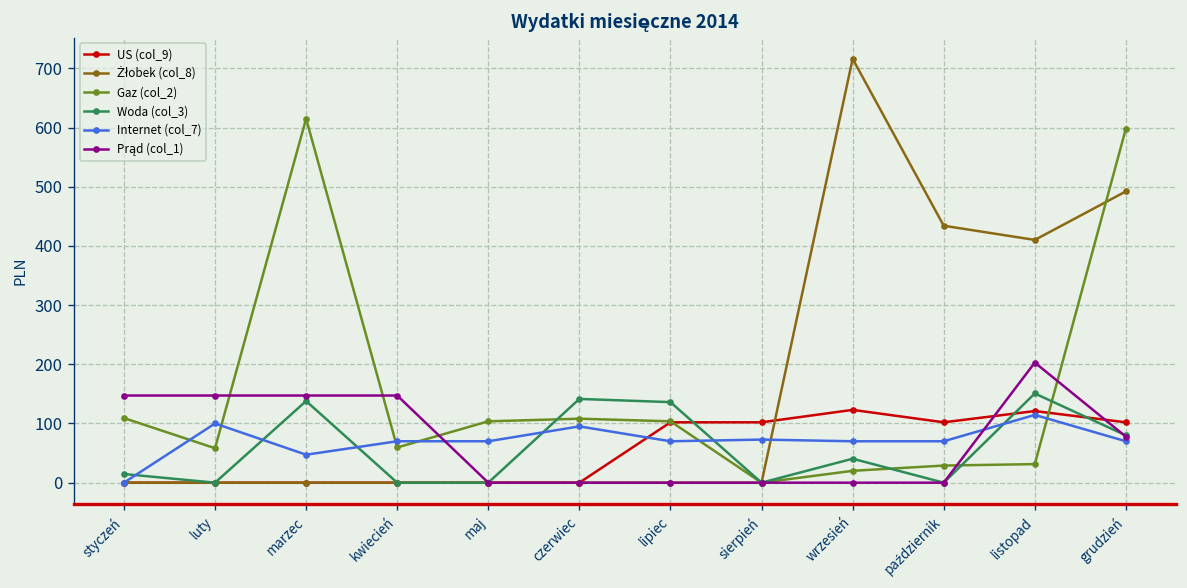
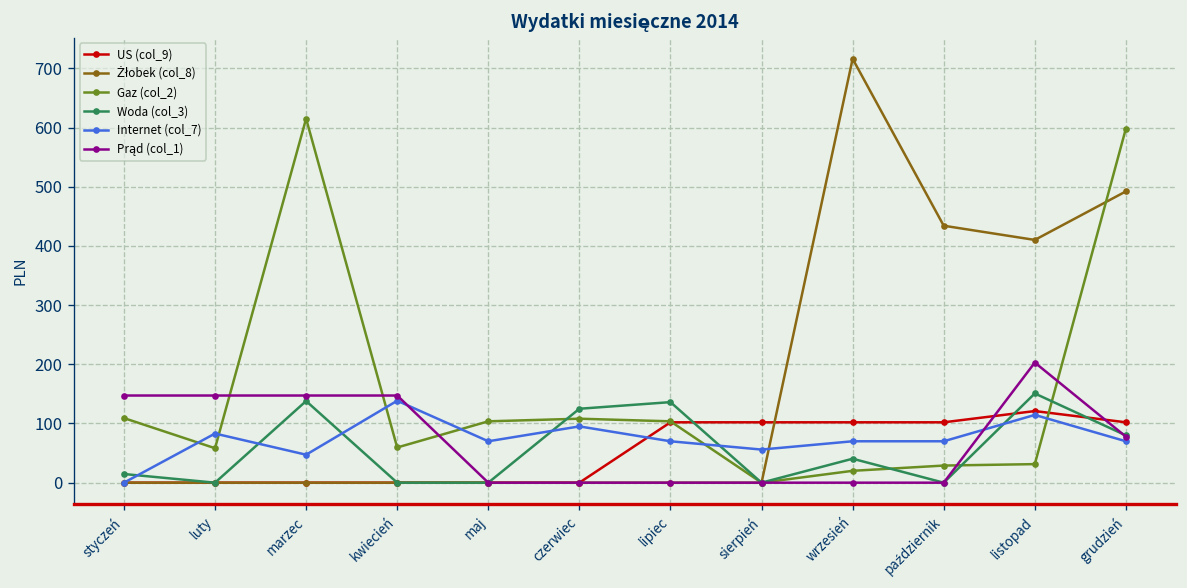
  {
    "US (col_9)": {
      "sierpień": 100,
-     "wrzesień": 120,
+     "wrzesień": 100,
      "październik": 100,
      "listopad": 120,
      "grudzień": 100
    },
    "Woda (col_3)": {
      "styczeń": 10,
      "marzec": 140,
-     "czerwiec": 140,
+     "czerwiec": 120,
      "lipiec": 140,
      "wrzesień": 40,
      "listopad": 150
    },
    "Internet (col_7)": {
-     "luty": 100,
+     "luty": 80,
      "marzec": 50,
-     "kwiecień": 70,
+     "kwiecień": 140,
      "maj": 70,
      "czerwiec": 100,
      "lipiec": 70,
-     "sierpień": 70,
+     "sierpień": 60,
      "wrzesień": 70,
      "październik": 70,
      "listopad": 110,
      "grudzień": 70
    },
    "Prąd (col_1)": {
      "styczeń": 150,
      "luty": 150,
      "marzec": 150,
      "kwiecień": 150,
      "wrzesień": 0,
      "listopad": 200
    }
  }
